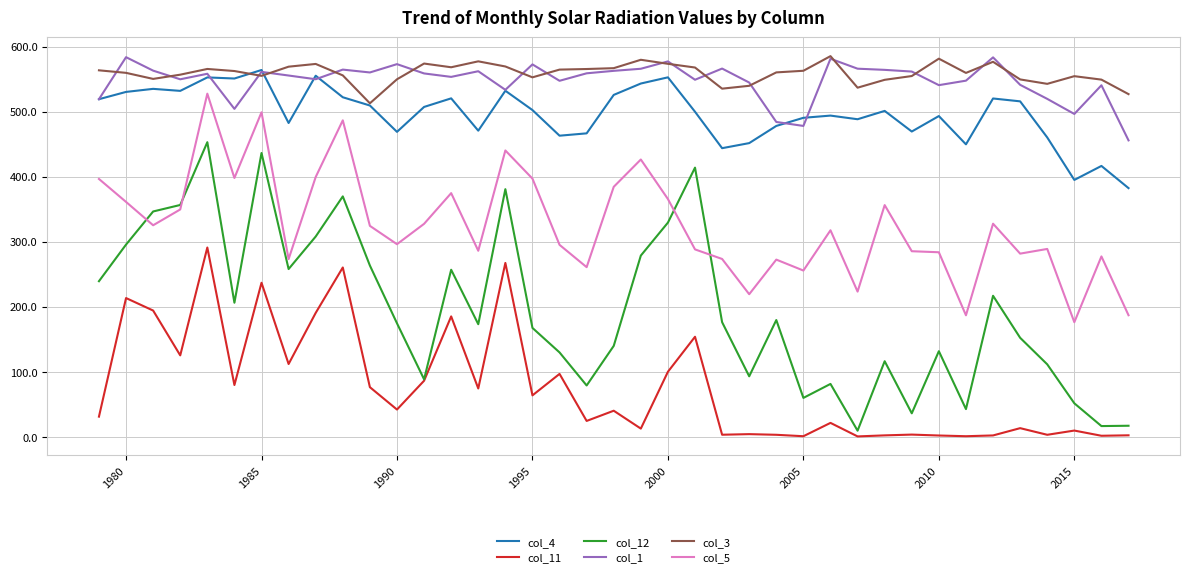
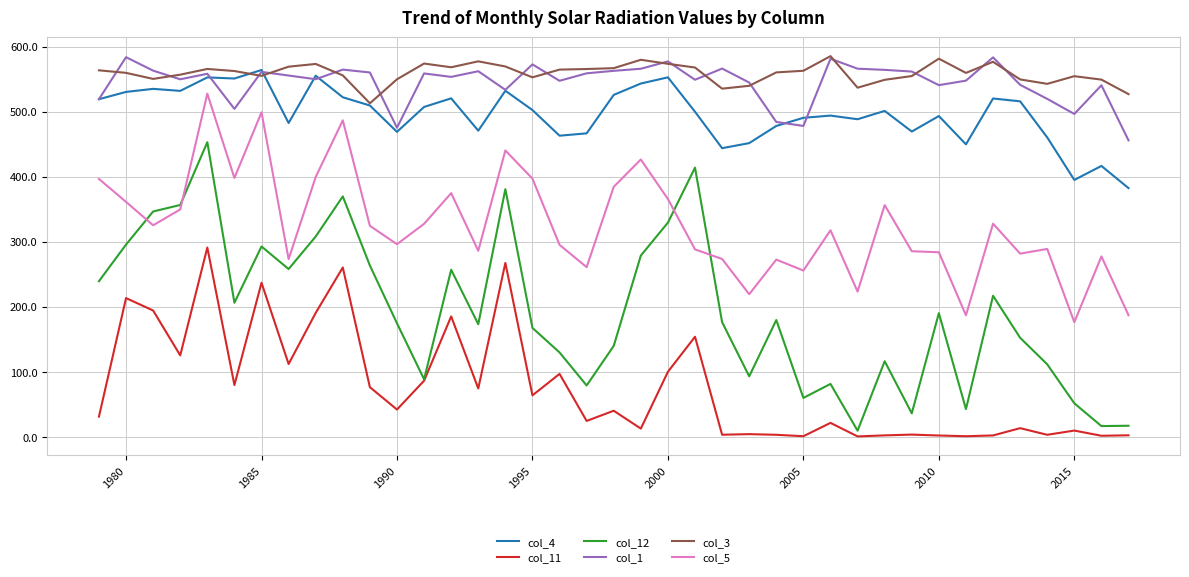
  {
    "col_4": {
      "1980": 530,
      "1990": 470,
      "1995": 500,
      "2000": 550,
      "2005": 490,
      "2010": 490,
      "2015": 390
    },
    "col_11": {
      "1980": 210,
      "1985": 240,
      "1990": 40,
      "1995": 60,
      "2000": 100,
      "2005": 0,
      "2010": 0,
      "2015": 10
    },
    "col_12": {
      "1980": 300,
-     "1985": 440,
+     "1985": 290,
      "1990": 170,
      "1995": 170,
      "2000": 330,
      "2005": 60,
-     "2010": 130,
+     "2010": 190,
      "2015": 50
    },
    "col_1": {
      "1980": 580,
-     "1990": 570,
+     "1990": 480,
      "1995": 570,
      "2005": 480,
      "2010": 540,
      "2015": 500
    },
    "col_3": {
      "1980": 560,
      "1985": 550,
      "1990": 550,
      "1995": 550,
      "2005": 560,
      "2010": 580,
      "2015": 550
    },
    "col_5": {
      "1980": 360,
      "1985": 500,
      "1990": 300,
      "1995": 400,
      "2000": 370,
      "2005": 260,
      "2010": 280,
      "2015": 180
    }
  }
